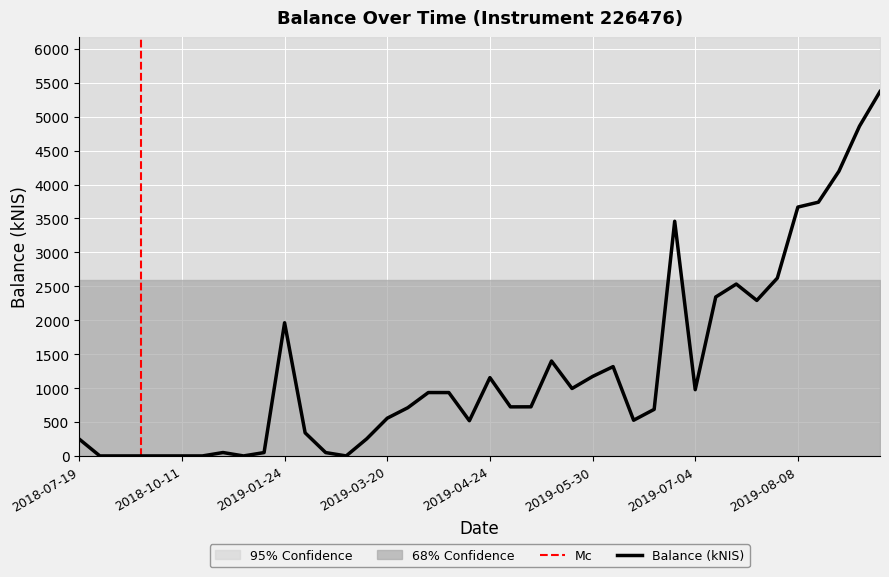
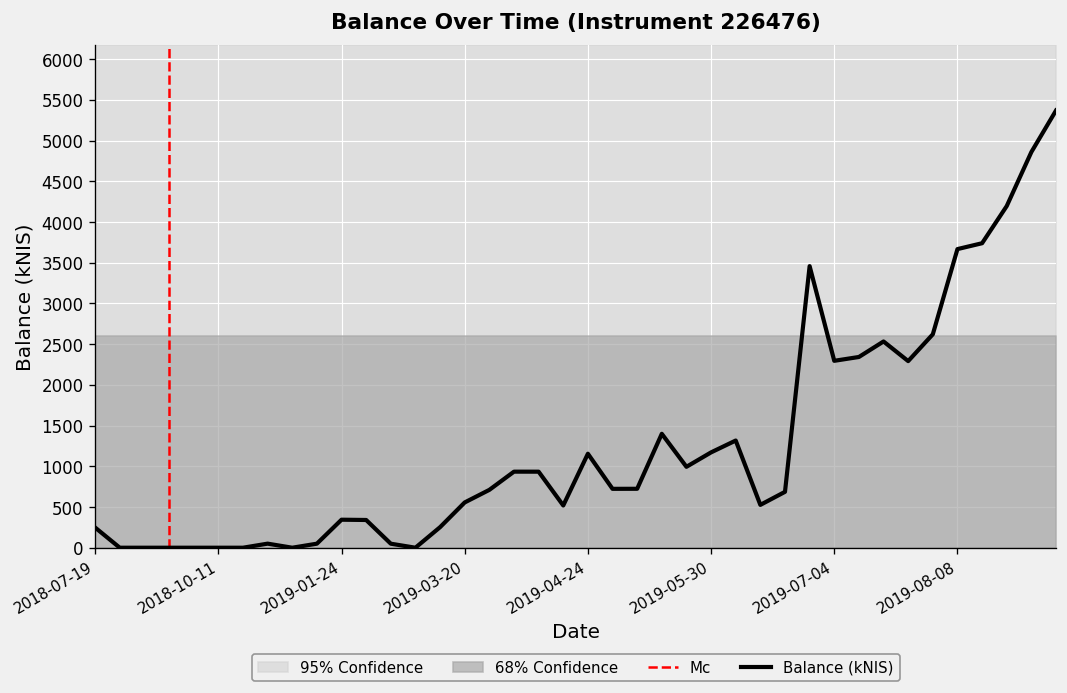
  {
    "Balance (kNIS)": {
      "2018-07-19": 200,
      "2018-10-11": 0,
-     "2019-01-24": 2000,
+     "2019-01-24": 300,
      "2019-03-20": 600,
      "2019-04-24": 1200,
      "2019-05-30": 1200,
-     "2019-07-04": 1000,
+     "2019-07-04": 2300,
      "2019-08-08": 3700
    }
  }
